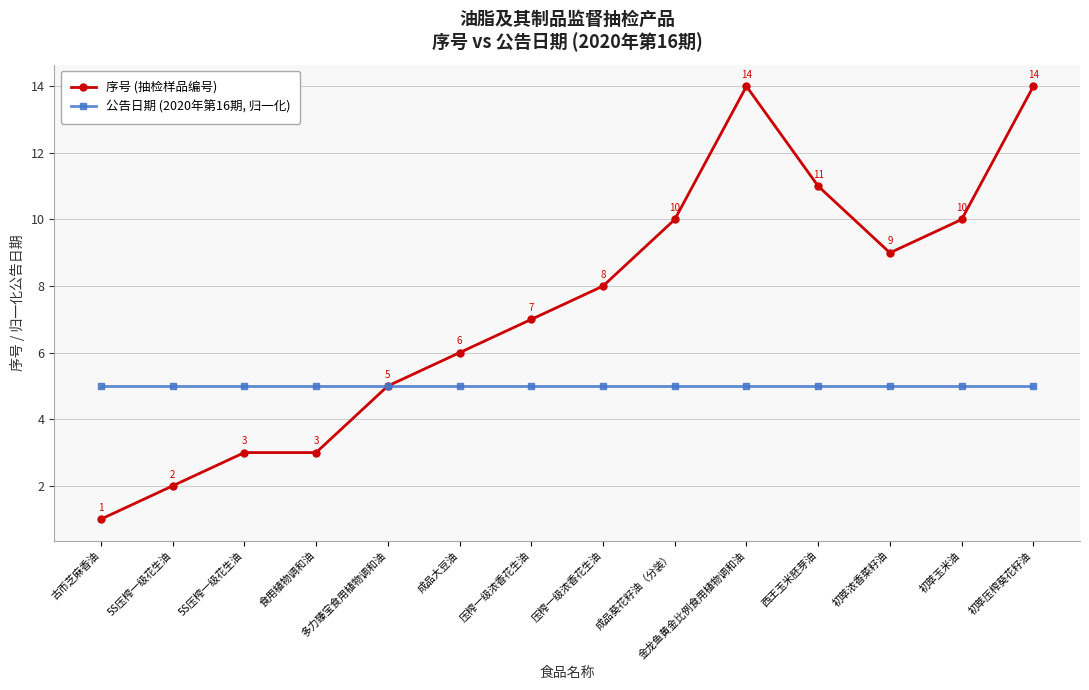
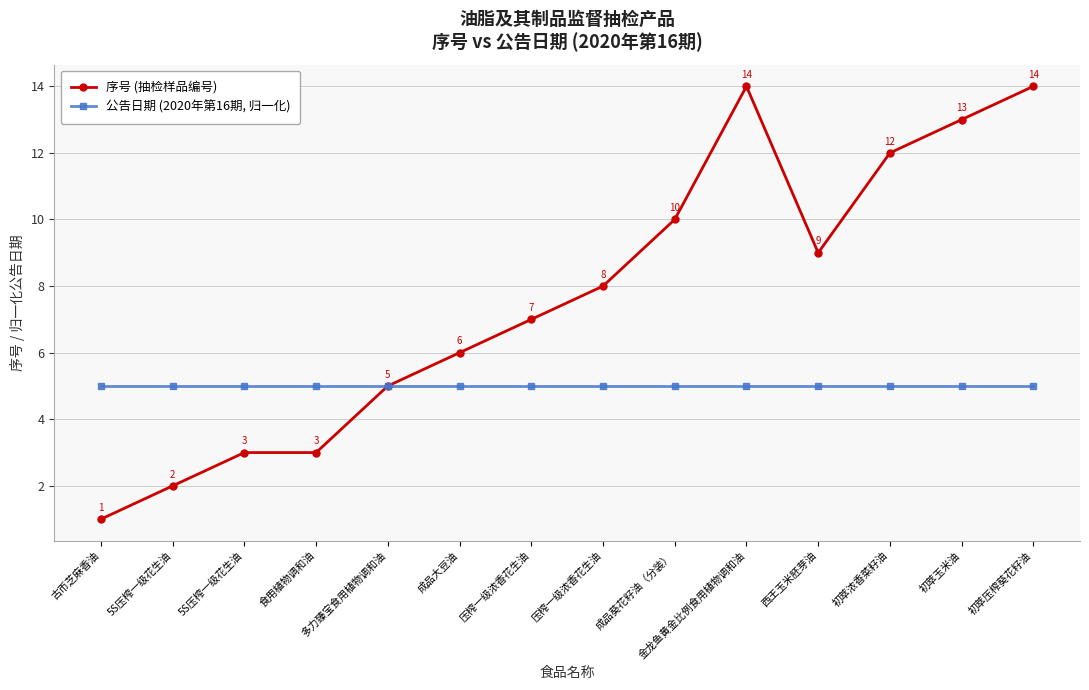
  {
    "序号 (抽检样品编号)": {
      "古币芝麻香油": 1,
      "食用植物调和油": 3,
      "成品大豆油": 6,
      "成品葵花籽油（分装）": 10,
      "金龙鱼黄金比例食用植物调和油": 14,
-     "西王玉米胚芽油": 11,
-     "初萃浓香菜籽油": 9,
-     "初萃玉米油": 10,
+     "西王玉米胚芽油": 9,
+     "初萃浓香菜籽油": 12,
+     "初萃玉米油": 13,
      "初萃压榨葵花籽油": 14
    },
    "公告日期 (2020年第16期, 归一化)": {
      "古币芝麻香油": 5.0,
      "食用植物调和油": 5.0,
      "成品大豆油": 5.0,
      "成品葵花籽油（分装）": 5.0,
      "金龙鱼黄金比例食用植物调和油": 5.0,
      "西王玉米胚芽油": 5.0,
      "初萃浓香菜籽油": 5.0,
      "初萃玉米油": 5.0,
      "初萃压榨葵花籽油": 5.0
    }
  }
